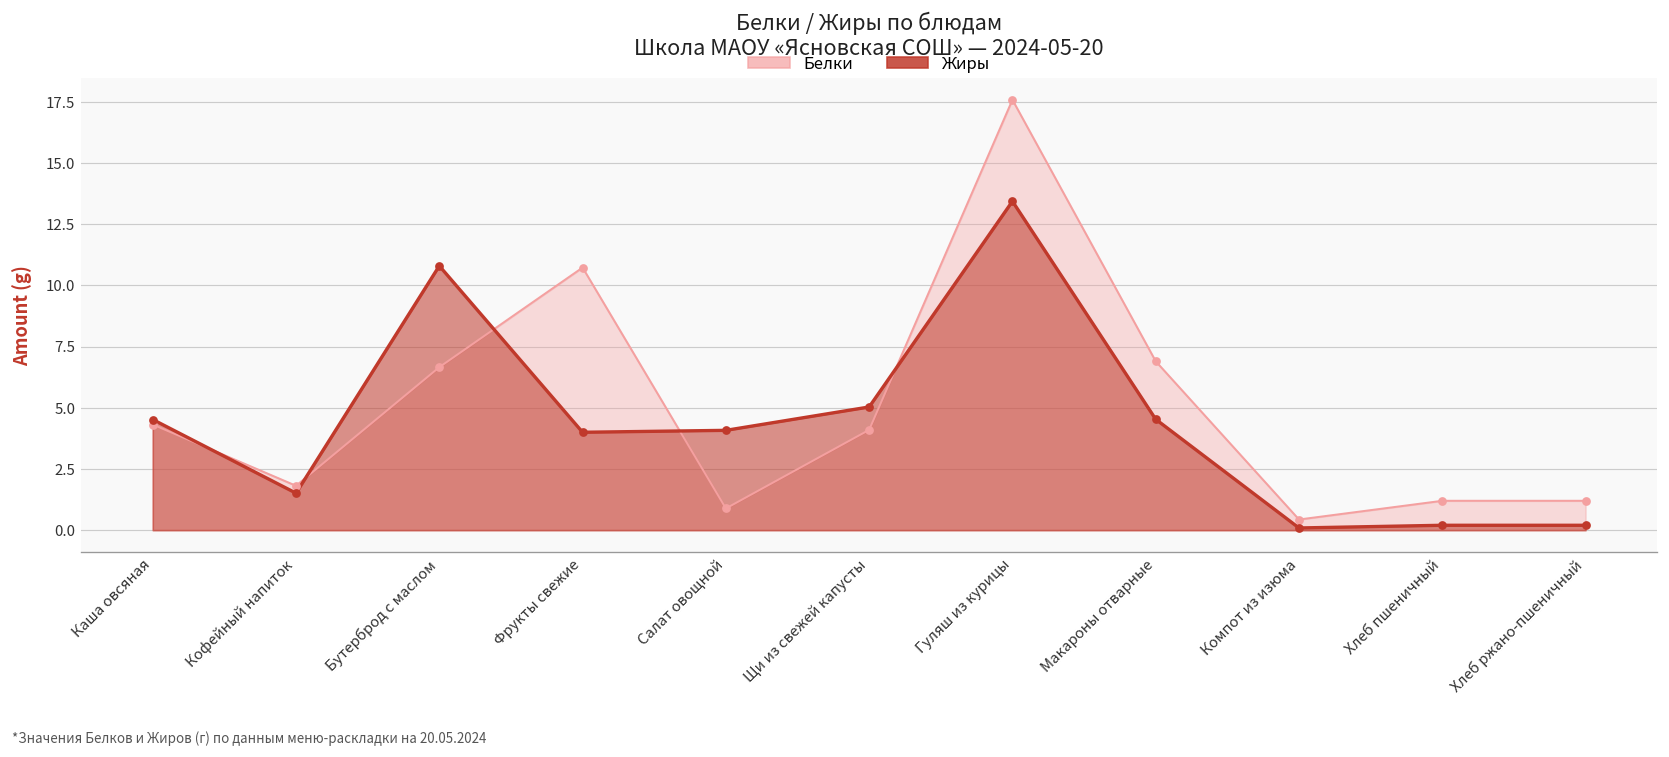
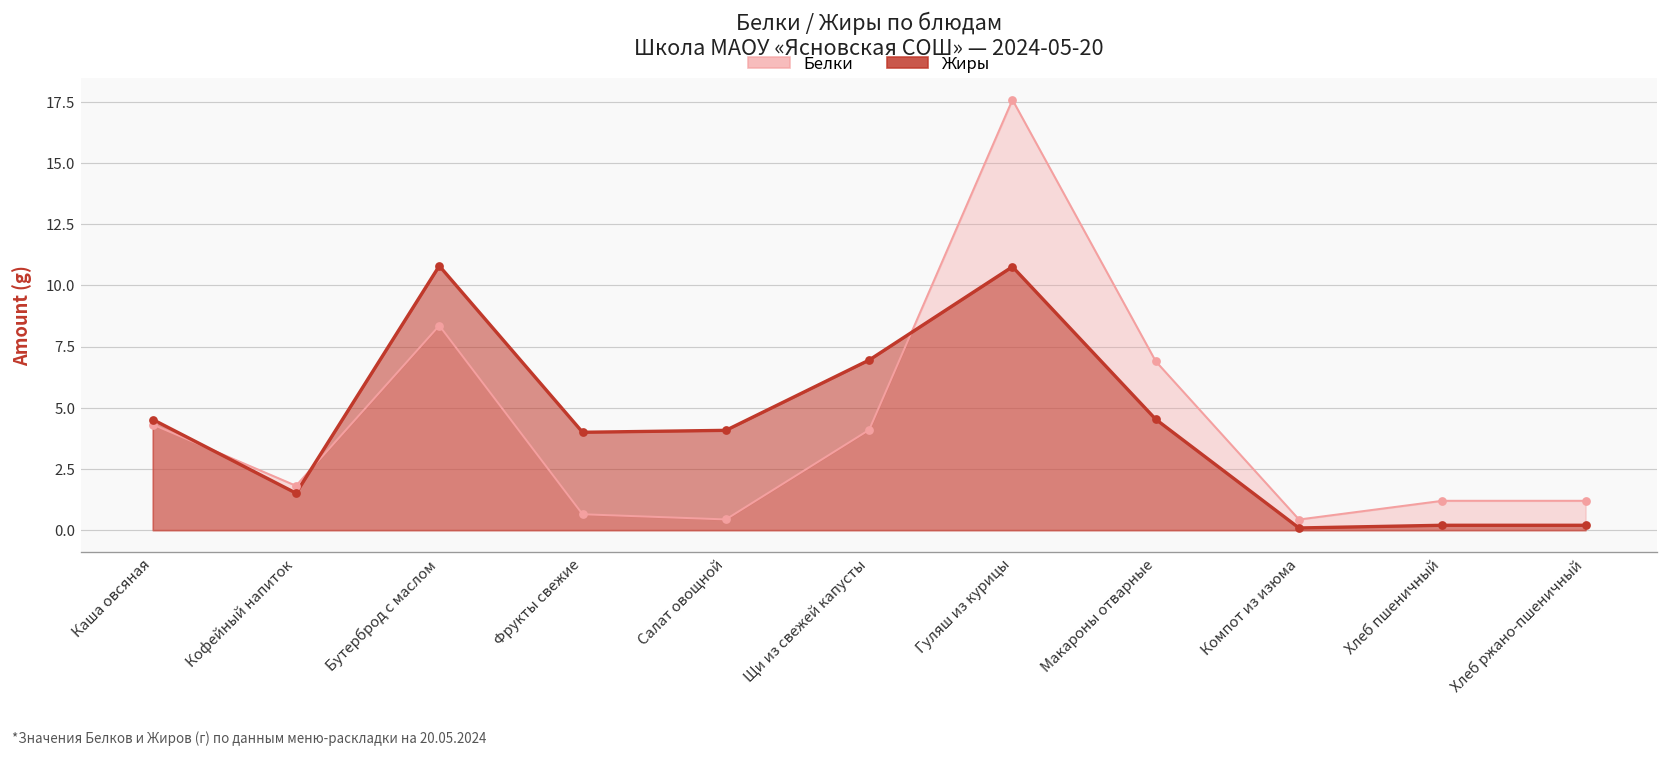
  {
    "Белки": {
      "Каша овсяная": 4.3,
      "Кофейный напиток": 1.8,
-     "Бутерброд с маслом": 6.7,
-     "Фрукты свежие": 10.7,
-     "Салат овощной": 0.9,
+     "Бутерброд с маслом": 8.4,
+     "Фрукты свежие": 0.7,
+     "Салат овощной": 0.4,
      "Щи из свежей капусты": 4.1,
      "Гуляш из курицы": 17.6,
      "Макароны отварные": 6.9,
      "Компот из изюма": 0.4,
      "Хлеб пшеничный": 1.2,
      "Хлеб ржано-пшеничный": 1.2
    },
    "Жиры": {
      "Каша овсяная": 4.5,
      "Кофейный напиток": 1.5,
      "Бутерброд с маслом": 10.8,
      "Фрукты свежие": 4.0,
      "Салат овощной": 4.1,
-     "Щи из свежей капусты": 5.0,
-     "Гуляш из курицы": 13.4,
+     "Щи из свежей капусты": 7.0,
+     "Гуляш из курицы": 10.8,
      "Макароны отварные": 4.5,
      "Компот из изюма": 0.1,
      "Хлеб пшеничный": 0.2,
      "Хлеб ржано-пшеничный": 0.2
    }
  }
